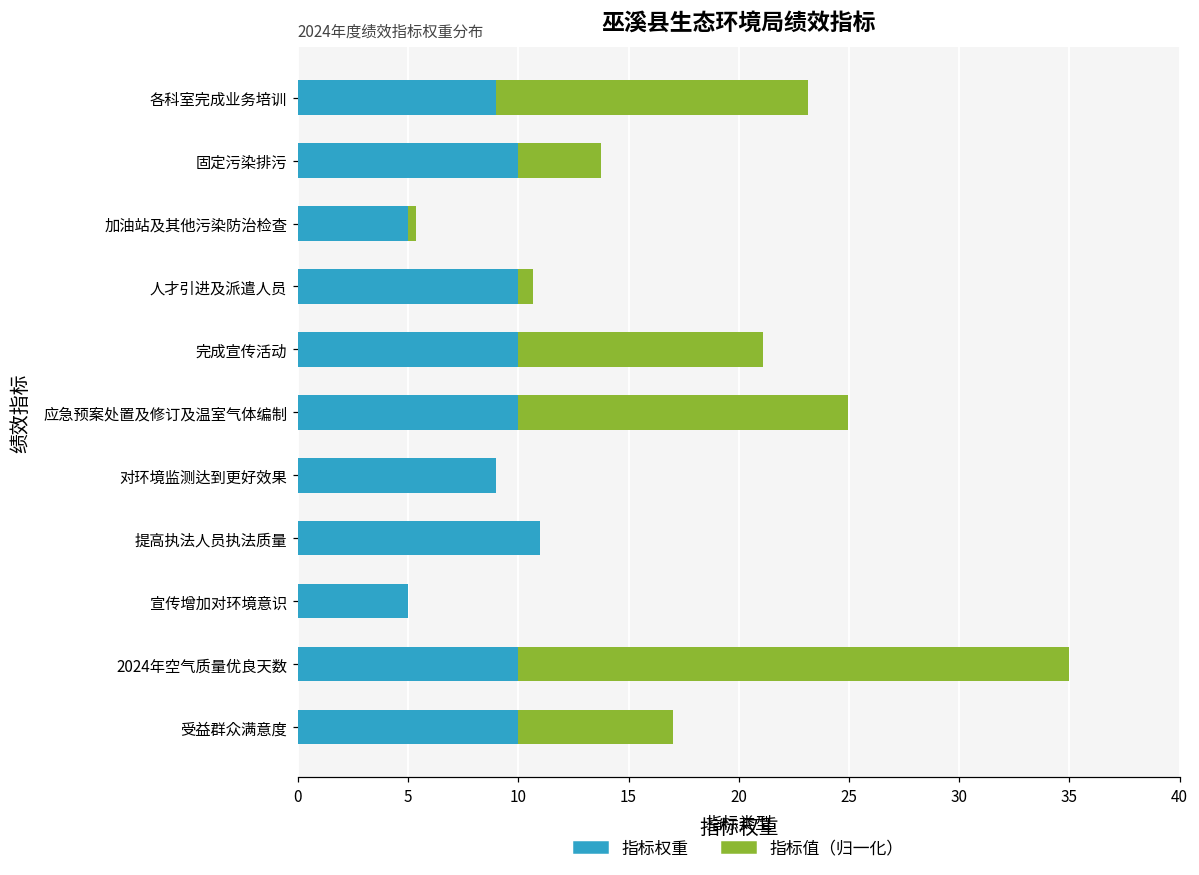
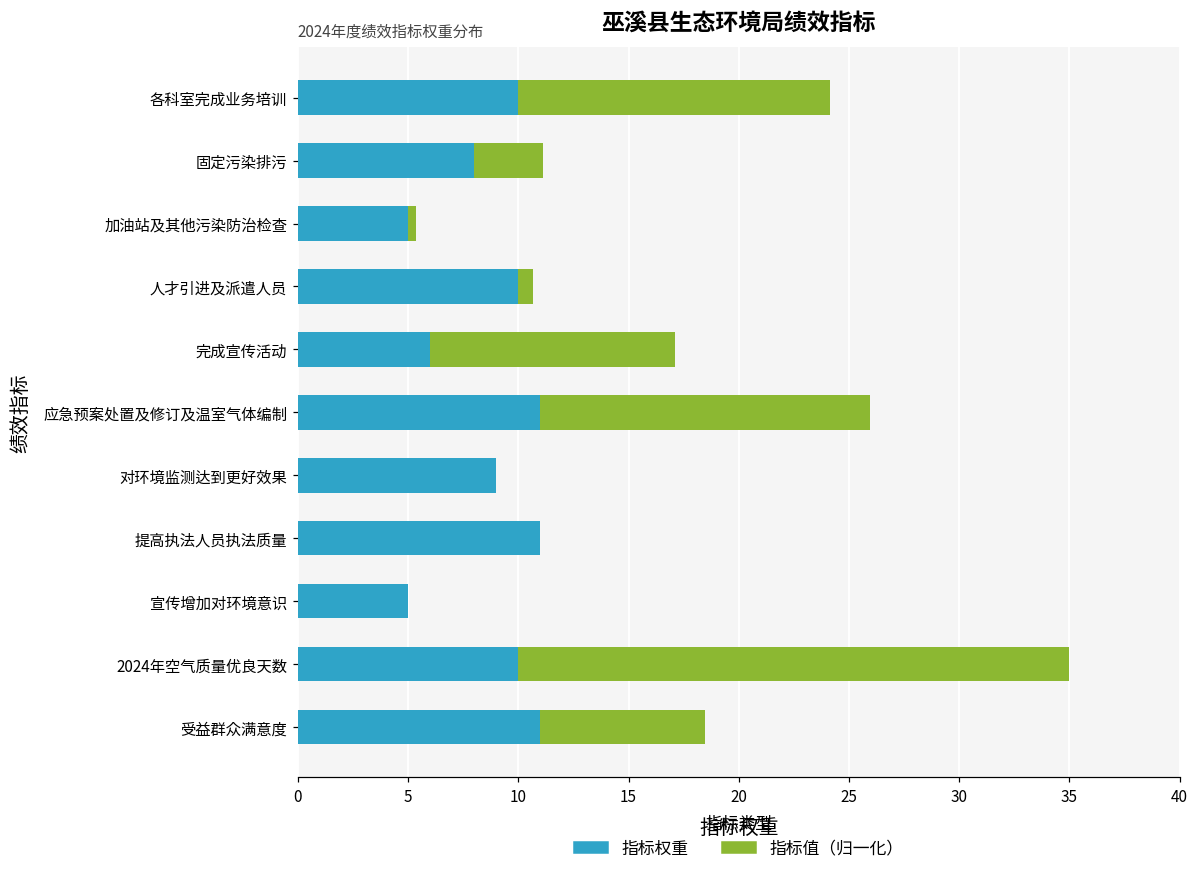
  {
    "指标权重": {
-     "各科室完成业务培训": 9,
-     "固定污染排污": 10,
+     "各科室完成业务培训": 10,
+     "固定污染排污": 8,
      "加油站及其他污染防治检查": 5,
      "人才引进及派遣人员": 10,
-     "完成宣传活动": 10,
-     "应急预案处置及修订及温室气体编制": 10,
+     "完成宣传活动": 6,
+     "应急预案处置及修订及温室气体编制": 11,
      "对环境监测达到更好效果": 9,
      "提高执法人员执法质量": 11,
      "宣传增加对环境意识": 5,
      "2024年空气质量优良天数": 10,
-     "受益群众满意度": 10
+     "受益群众满意度": 11
    },
    "指标值（归一化）": {
      "各科室完成业务培训": 14.1,
-     "固定污染排污": 3.8,
+     "固定污染排污": 3.1,
      "加油站及其他污染防治检查": 0.4,
      "人才引进及派遣人员": 0.7,
      "完成宣传活动": 11.1,
      "应急预案处置及修订及温室气体编制": 14.9,
      "对环境监测达到更好效果": 0.0,
      "提高执法人员执法质量": 0.0,
      "宣传增加对环境意识": 0.0,
      "2024年空气质量优良天数": 25.0,
-     "受益群众满意度": 7.0
+     "受益群众满意度": 7.5
    }
  }
